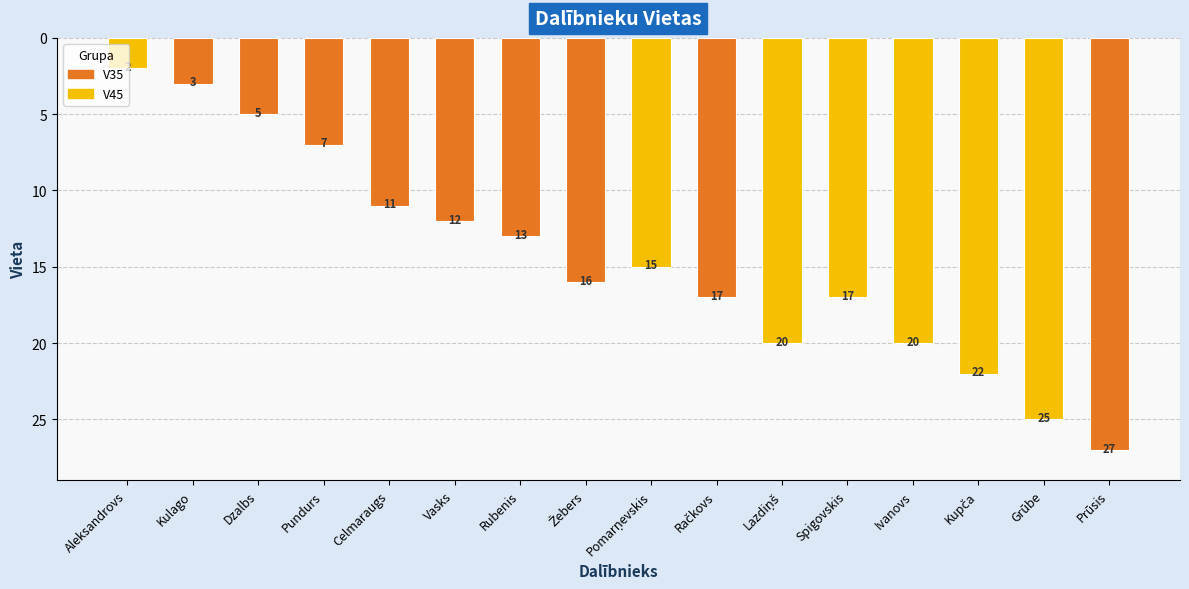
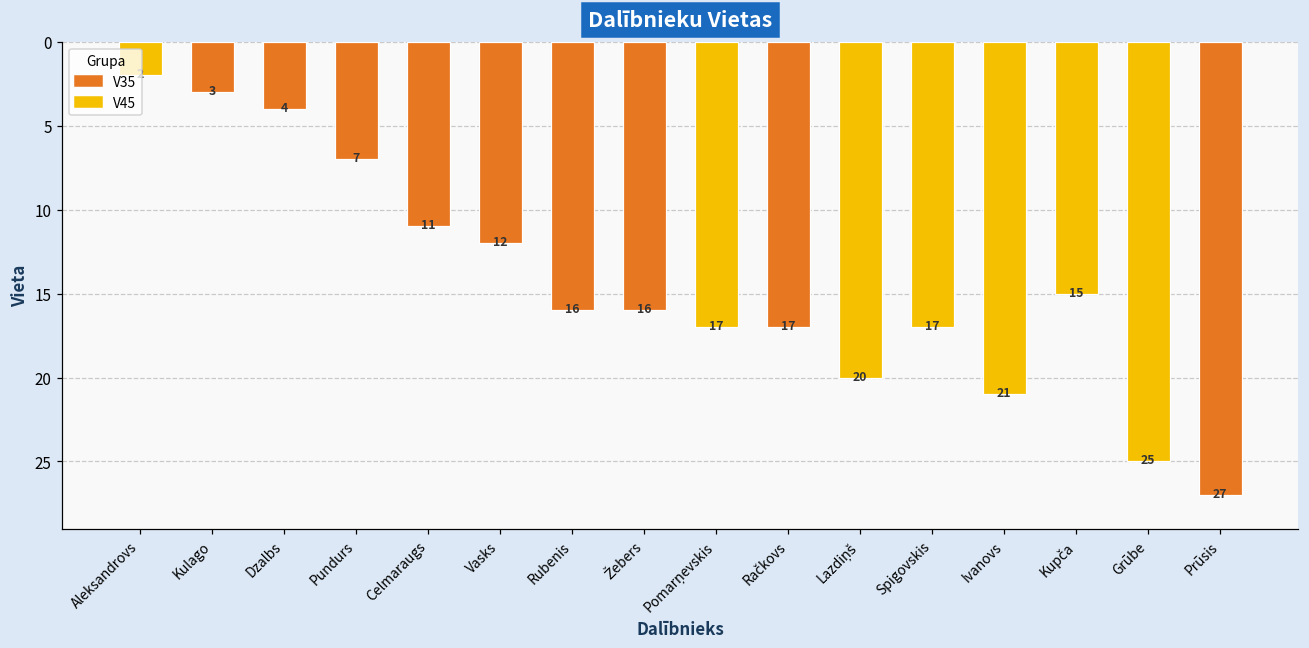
  {
    "Kulago": 3,
-   "Dzalbs": 5,
+   "Dzalbs": 4,
    "Pundurs": 7,
    "Celmaraugs": 11,
    "Vasks": 12,
-   "Rubenis": 13,
+   "Rubenis": 16,
    "Žebers": 16,
-   "Pomarņevskis": 15,
+   "Pomarņevskis": 17,
    "Račkovs": 17,
    "Lazdiņš": 20,
    "Spigovskis": 17,
-   "Ivanovs": 20,
-   "Kupča": 22,
+   "Ivanovs": 21,
+   "Kupča": 15,
    "Grūbe": 25,
    "Prūsis": 27
  }
